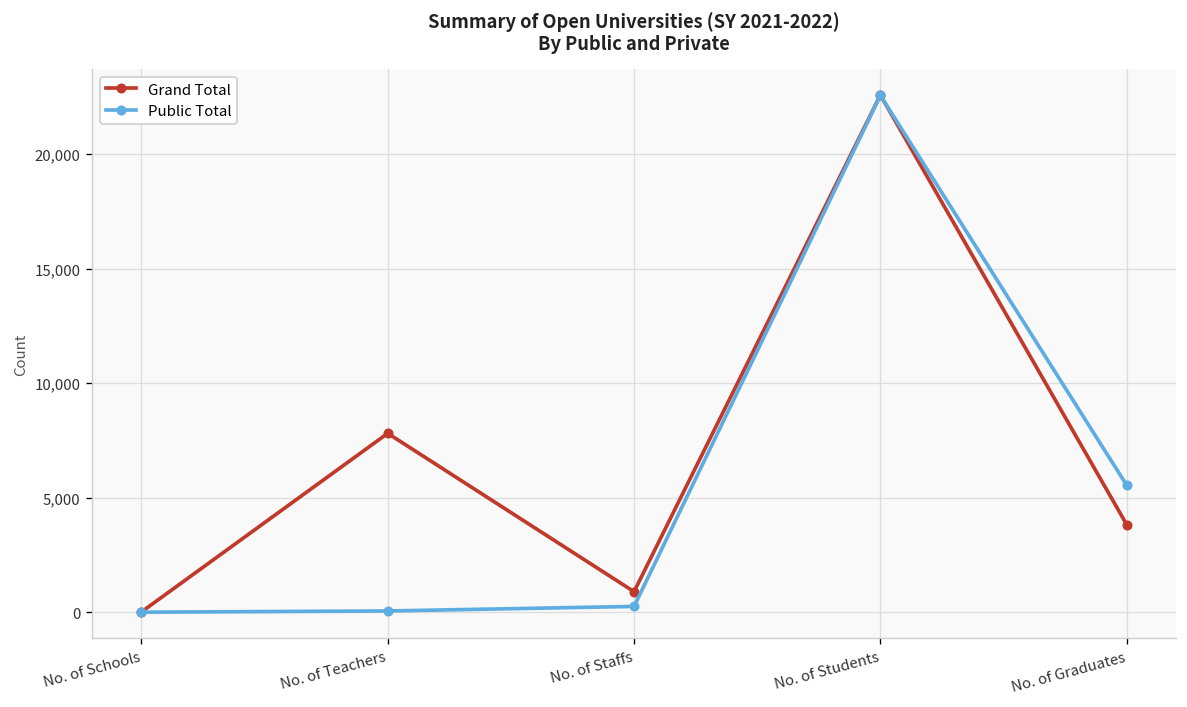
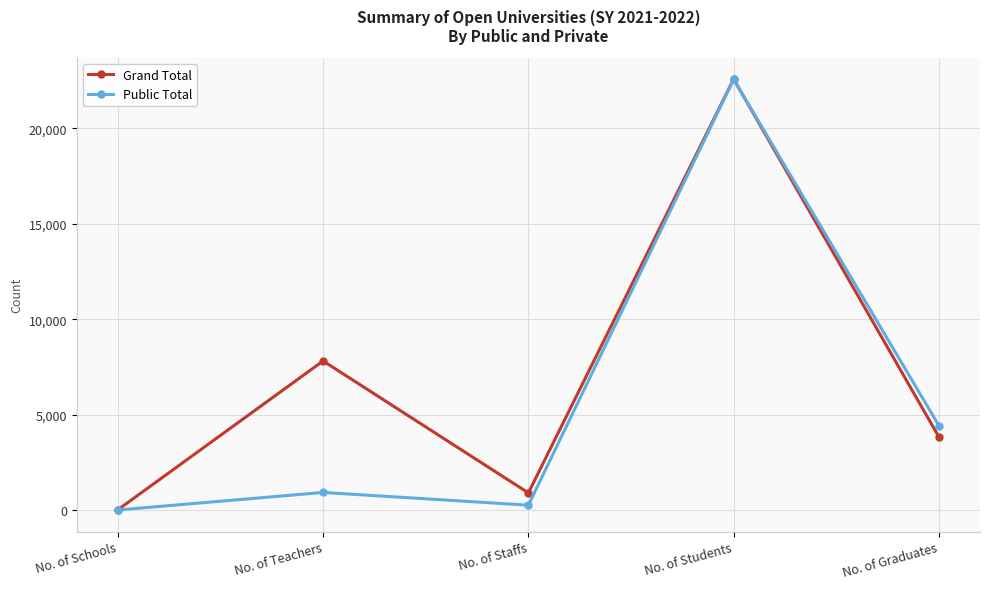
  {
    "Grand Total": {
      "No. of Teachers": "7,800",
      "No. of Staffs": "900",
      "No. of Graduates": "3,800"
    },
    "Public Total": {
-     "No. of Teachers": "100",
+     "No. of Teachers": "900",
      "No. of Staffs": "300",
-     "No. of Graduates": "5,500"
+     "No. of Graduates": "4,400"
    }
  }
